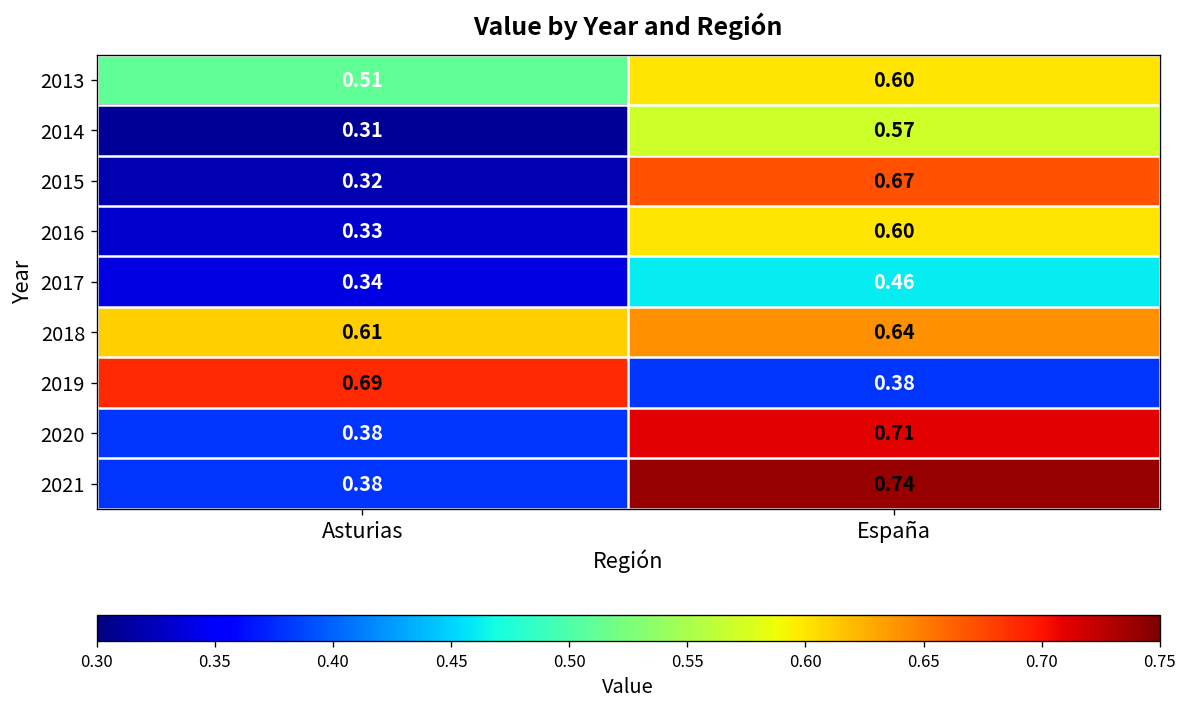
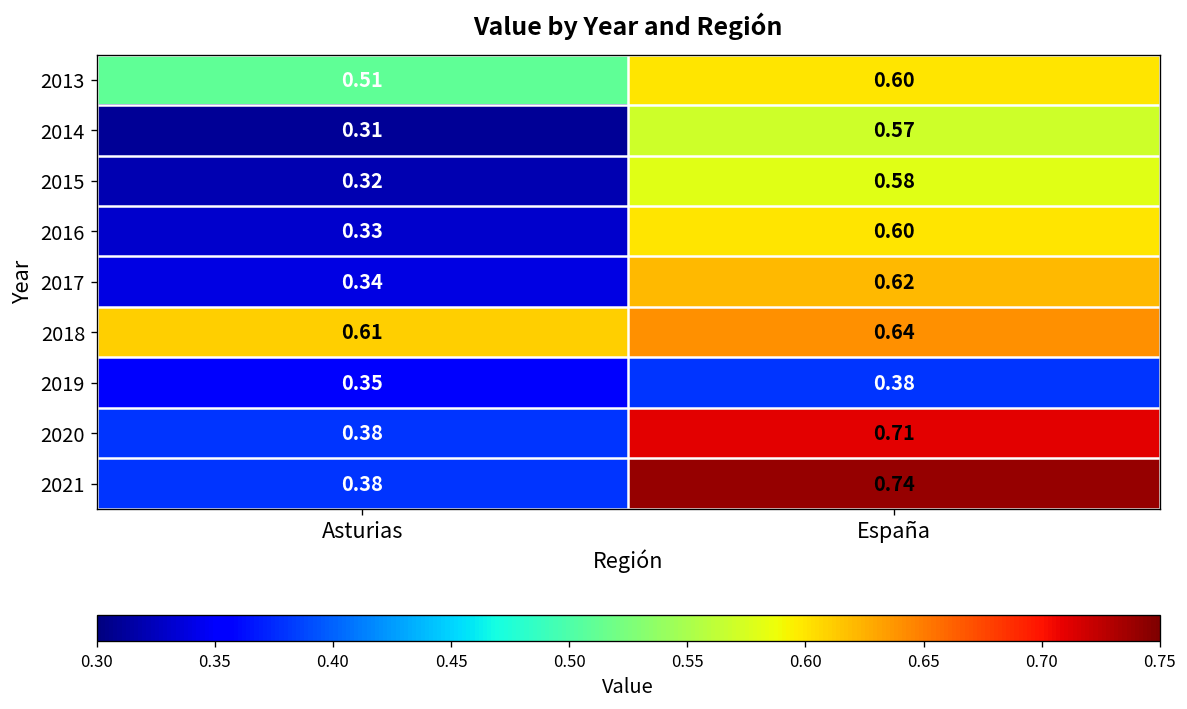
  {
    "2013": {
      "Asturias": 0.51,
      "España": 0.60
    },
    "2014": {
      "Asturias": 0.31,
      "España": 0.57
    },
    "2015": {
      "Asturias": 0.32,
-     "España": 0.67
+     "España": 0.58
    },
    "2016": {
      "Asturias": 0.33,
      "España": 0.60
    },
    "2017": {
      "Asturias": 0.34,
-     "España": 0.46
+     "España": 0.62
    },
    "2018": {
      "Asturias": 0.61,
      "España": 0.64
    },
    "2019": {
-     "Asturias": 0.69,
+     "Asturias": 0.35,
      "España": 0.38
    },
    "2020": {
      "Asturias": 0.38,
      "España": 0.71
    },
    "2021": {
      "Asturias": 0.38,
      "España": 0.74
    }
  }
